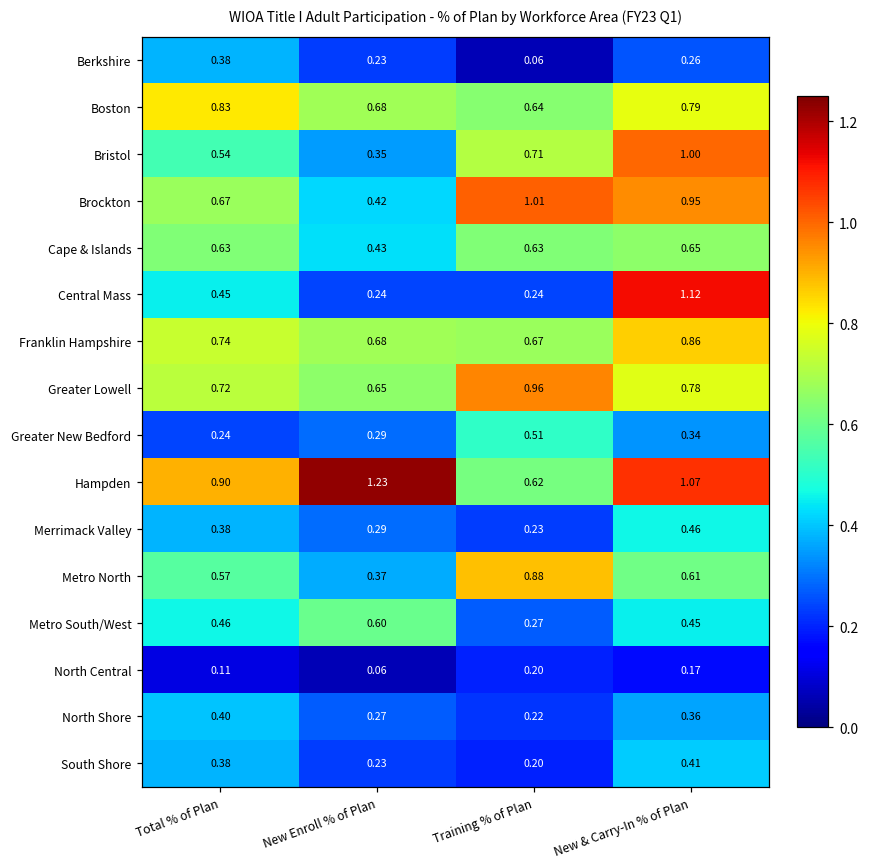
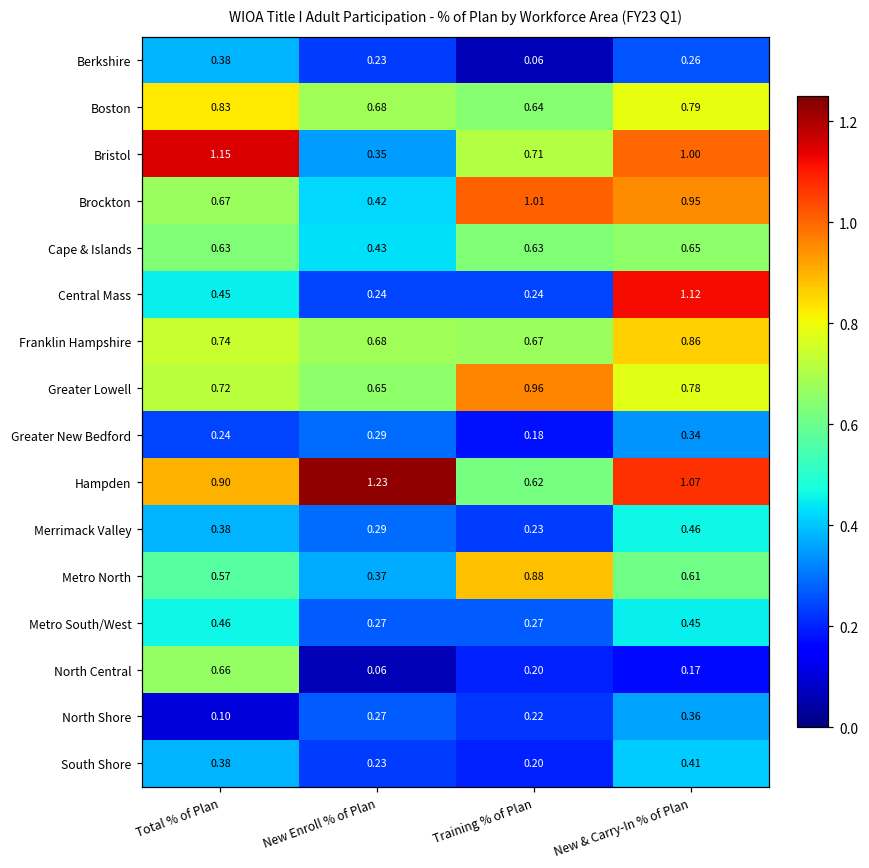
  {
    "Berkshire": {
      "Total % of Plan": 0.38,
      "New Enroll % of Plan": 0.23,
      "Training % of Plan": 0.06,
      "New & Carry-In % of Plan": 0.26
    },
    "Boston": {
      "Total % of Plan": 0.83,
      "New Enroll % of Plan": 0.68,
      "Training % of Plan": 0.64,
      "New & Carry-In % of Plan": 0.79
    },
    "Bristol": {
-     "Total % of Plan": 0.54,
+     "Total % of Plan": 1.15,
      "New Enroll % of Plan": 0.35,
      "Training % of Plan": 0.71,
      "New & Carry-In % of Plan": 1.00
    },
    "Brockton": {
      "Total % of Plan": 0.67,
      "New Enroll % of Plan": 0.42,
      "Training % of Plan": 1.01,
      "New & Carry-In % of Plan": 0.95
    },
    "Cape & Islands": {
      "Total % of Plan": 0.63,
      "New Enroll % of Plan": 0.43,
      "Training % of Plan": 0.63,
      "New & Carry-In % of Plan": 0.65
    },
    "Central Mass": {
      "Total % of Plan": 0.45,
      "New Enroll % of Plan": 0.24,
      "Training % of Plan": 0.24,
      "New & Carry-In % of Plan": 1.12
    },
    "Franklin Hampshire": {
      "Total % of Plan": 0.74,
      "New Enroll % of Plan": 0.68,
      "Training % of Plan": 0.67,
      "New & Carry-In % of Plan": 0.86
    },
    "Greater Lowell": {
      "Total % of Plan": 0.72,
      "New Enroll % of Plan": 0.65,
      "Training % of Plan": 0.96,
      "New & Carry-In % of Plan": 0.78
    },
    "Greater New Bedford": {
      "Total % of Plan": 0.24,
      "New Enroll % of Plan": 0.29,
-     "Training % of Plan": 0.51,
+     "Training % of Plan": 0.18,
      "New & Carry-In % of Plan": 0.34
    },
    "Hampden": {
      "Total % of Plan": 0.90,
      "New Enroll % of Plan": 1.23,
      "Training % of Plan": 0.62,
      "New & Carry-In % of Plan": 1.07
    },
    "Merrimack Valley": {
      "Total % of Plan": 0.38,
      "New Enroll % of Plan": 0.29,
      "Training % of Plan": 0.23,
      "New & Carry-In % of Plan": 0.46
    },
    "Metro North": {
      "Total % of Plan": 0.57,
      "New Enroll % of Plan": 0.37,
      "Training % of Plan": 0.88,
      "New & Carry-In % of Plan": 0.61
    },
    "Metro South/West": {
      "Total % of Plan": 0.46,
-     "New Enroll % of Plan": 0.60,
+     "New Enroll % of Plan": 0.27,
      "Training % of Plan": 0.27,
      "New & Carry-In % of Plan": 0.45
    },
    "North Central": {
-     "Total % of Plan": 0.11,
+     "Total % of Plan": 0.66,
      "New Enroll % of Plan": 0.06,
      "Training % of Plan": 0.20,
      "New & Carry-In % of Plan": 0.17
    },
    "North Shore": {
-     "Total % of Plan": 0.40,
+     "Total % of Plan": 0.10,
      "New Enroll % of Plan": 0.27,
      "Training % of Plan": 0.22,
      "New & Carry-In % of Plan": 0.36
    },
    "South Shore": {
      "Total % of Plan": 0.38,
      "New Enroll % of Plan": 0.23,
      "Training % of Plan": 0.20,
      "New & Carry-In % of Plan": 0.41
    }
  }
